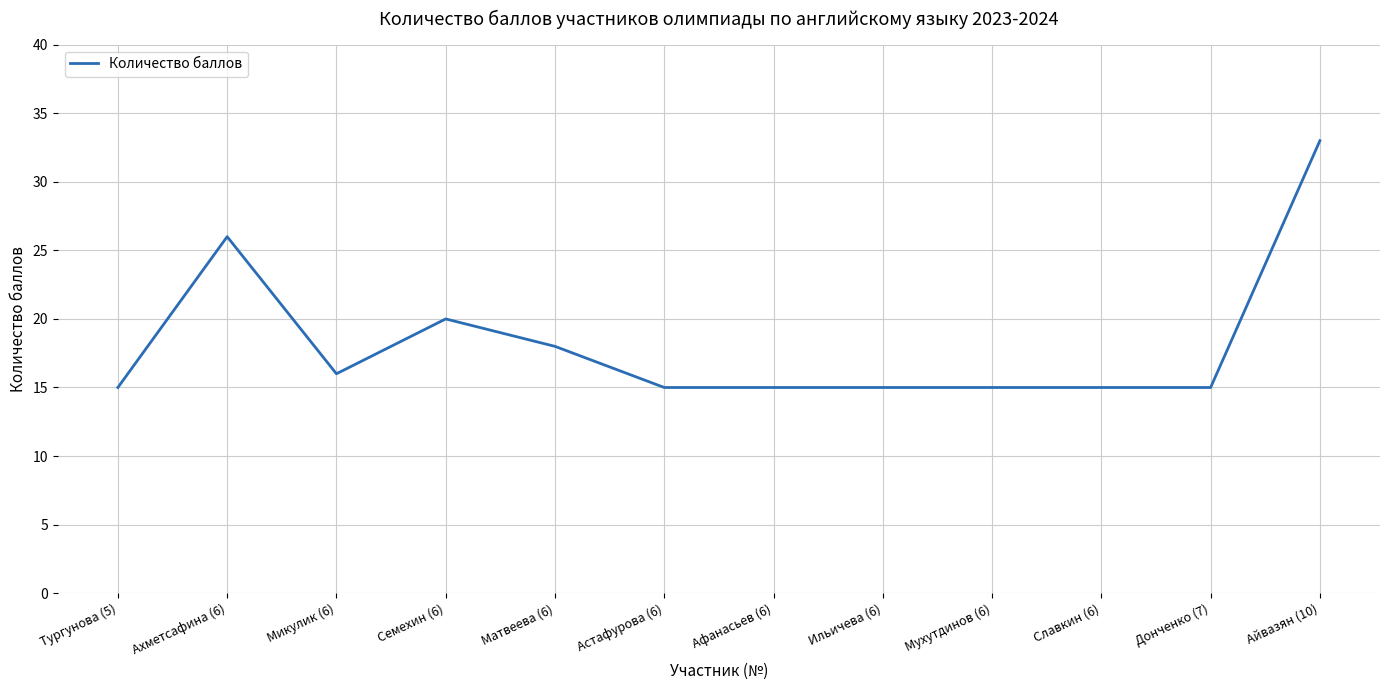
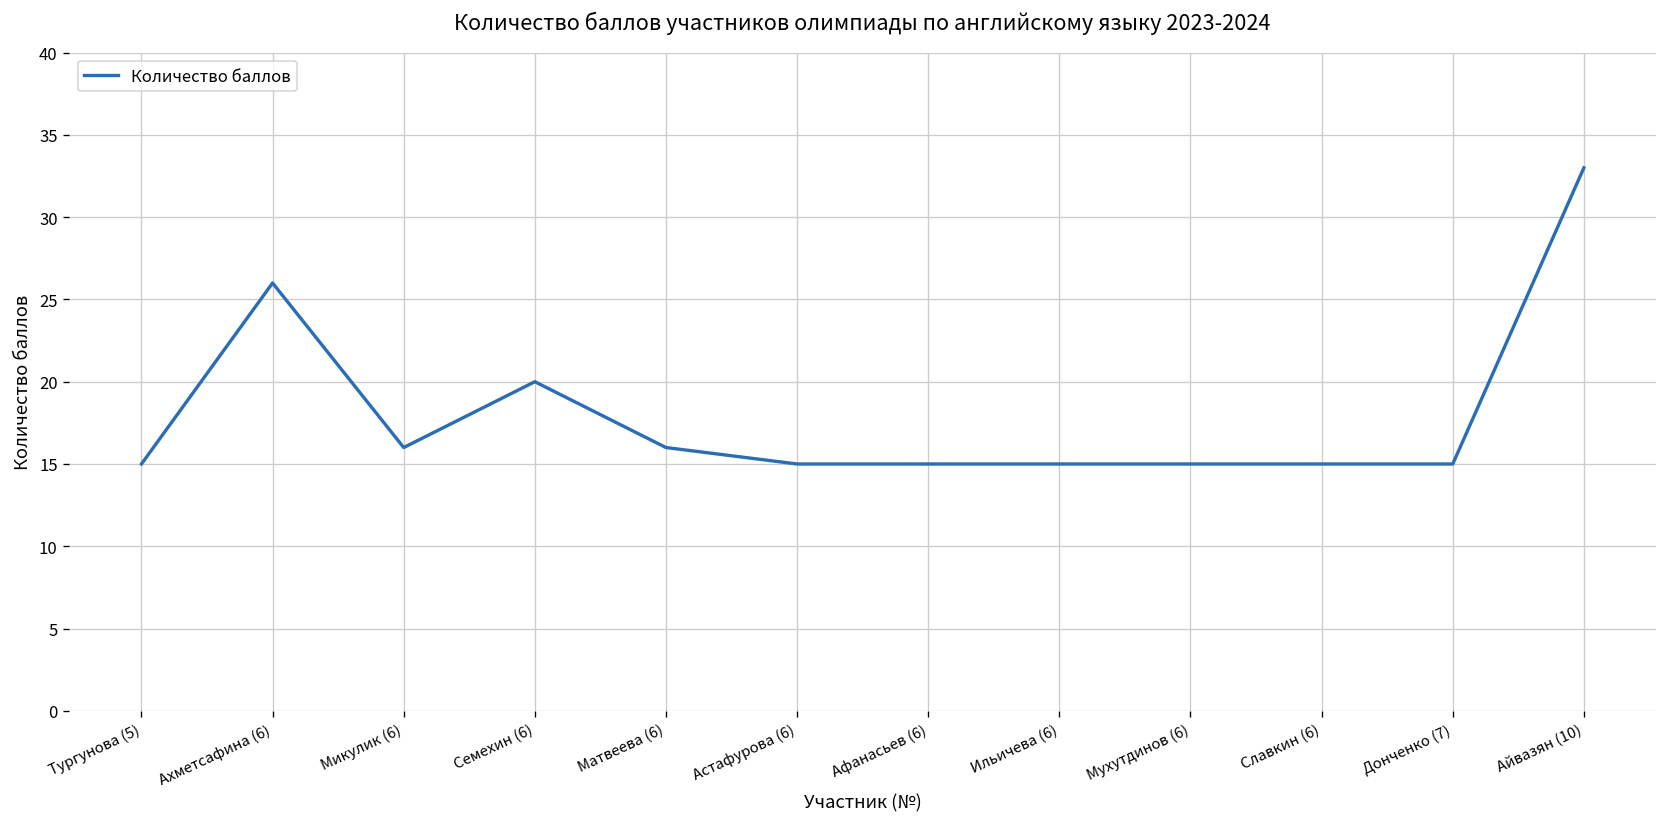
  {
    "Тургунова (5)": 15,
    "Ахметсафина (6)": 26,
    "Микулик (6)": 16,
    "Семехин (6)": 20,
-   "Матвеева (6)": 18,
+   "Матвеева (6)": 16,
    "Астафурова (6)": 15,
    "Афанасьев (6)": 15,
    "Ильичева (6)": 15,
    "Мухутдинов (6)": 15,
    "Славкин (6)": 15,
    "Донченко (7)": 15,
    "Айвазян (10)": 33
  }
